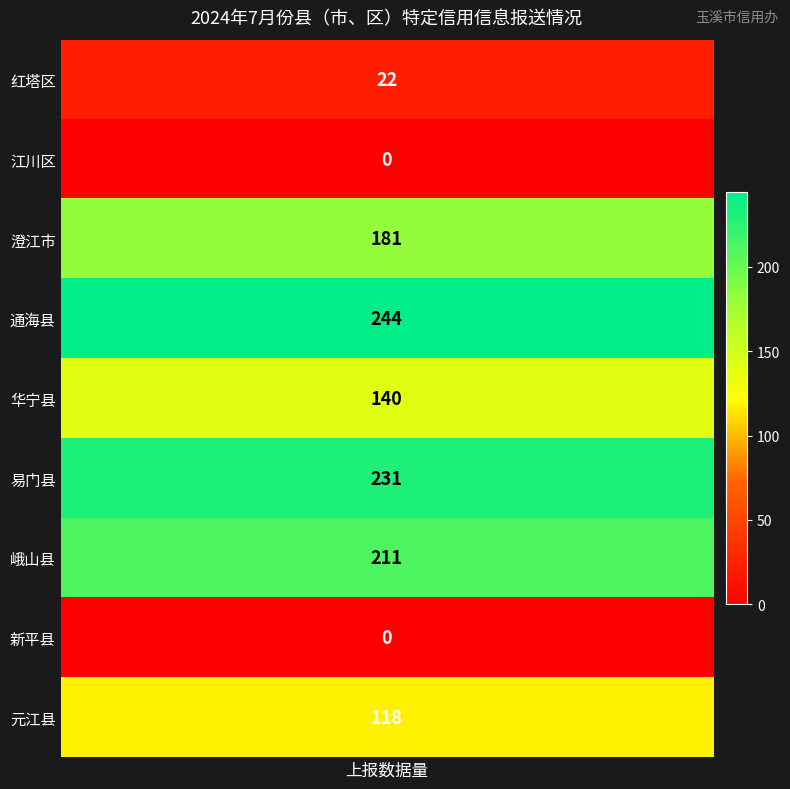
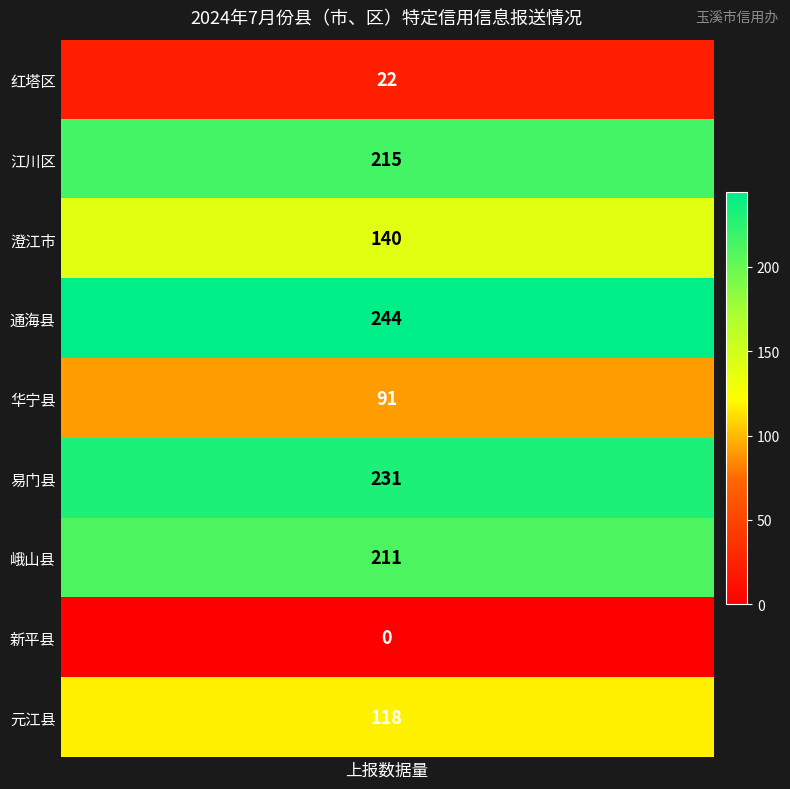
  {
    "红塔区": {
      "上报数据量": 22
    },
    "江川区": {
-     "上报数据量": 0
+     "上报数据量": 215
    },
    "澄江市": {
-     "上报数据量": 181
+     "上报数据量": 140
    },
    "通海县": {
      "上报数据量": 244
    },
    "华宁县": {
-     "上报数据量": 140
+     "上报数据量": 91
    },
    "易门县": {
      "上报数据量": 231
    },
    "峨山县": {
      "上报数据量": 211
    },
    "新平县": {
      "上报数据量": 0
    },
    "元江县": {
      "上报数据量": 118
    }
  }
